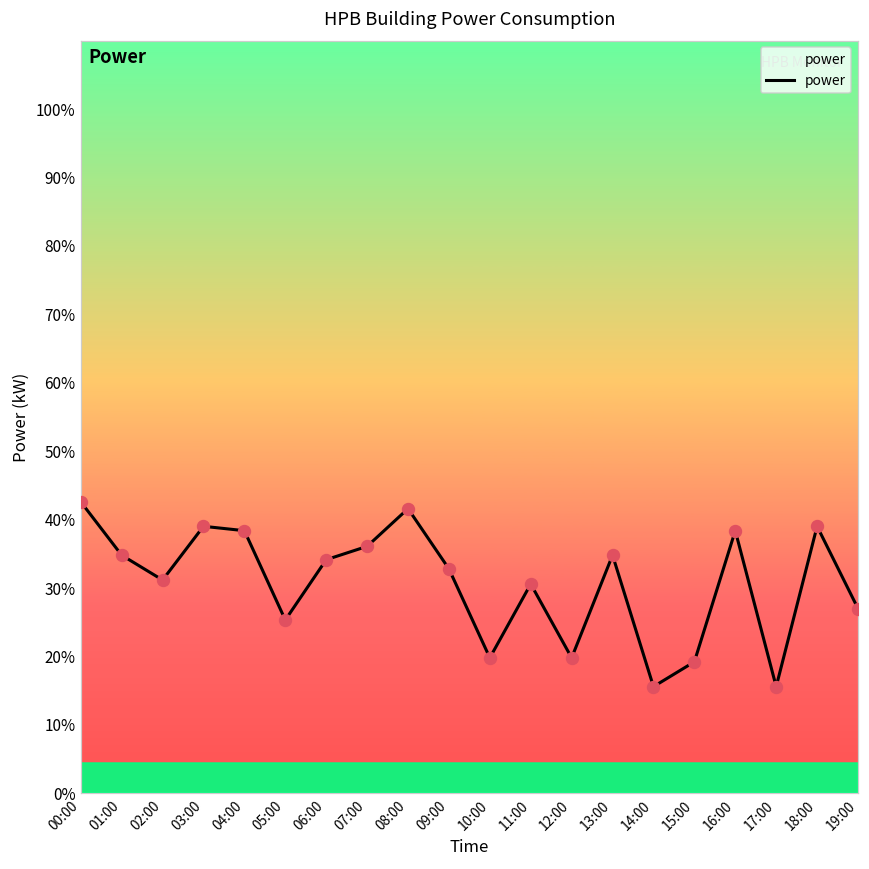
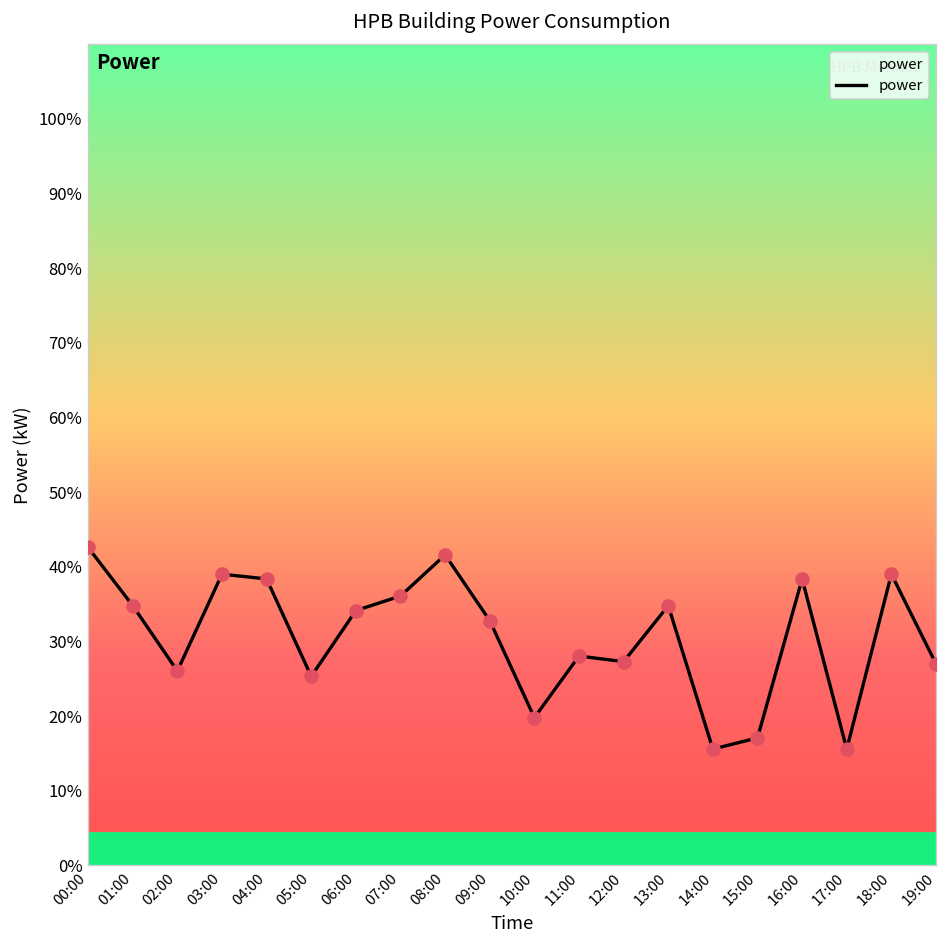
  {
    "00:00": "43%",
    "01:00": "35%",
-   "02:00": "31%",
+   "02:00": "26%",
    "03:00": "39%",
    "04:00": "38%",
    "05:00": "25%",
    "06:00": "34%",
    "07:00": "36%",
    "08:00": "42%",
    "09:00": "33%",
    "10:00": "20%",
-   "11:00": "31%",
-   "12:00": "20%",
+   "11:00": "28%",
+   "12:00": "27%",
    "13:00": "35%",
    "14:00": "16%",
-   "15:00": "19%",
+   "15:00": "17%",
    "16:00": "38%",
    "17:00": "16%",
    "18:00": "39%",
    "19:00": "27%"
  }
